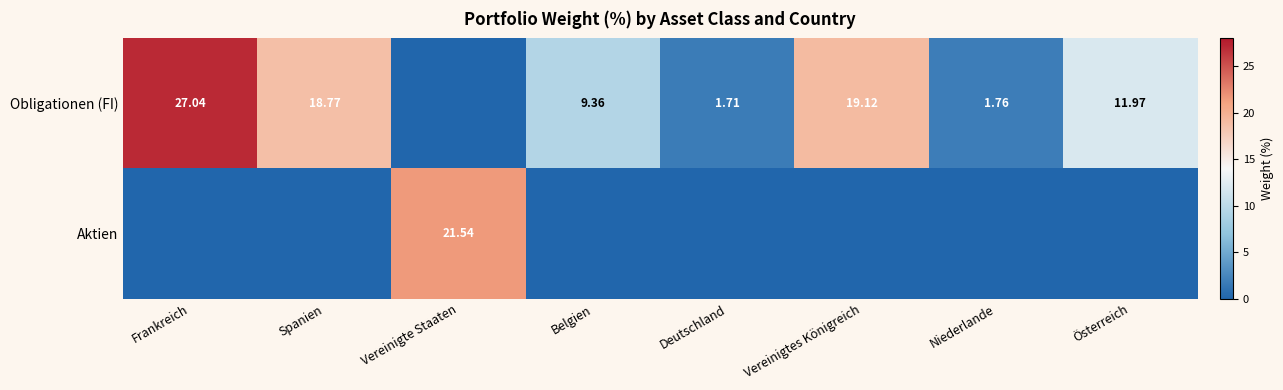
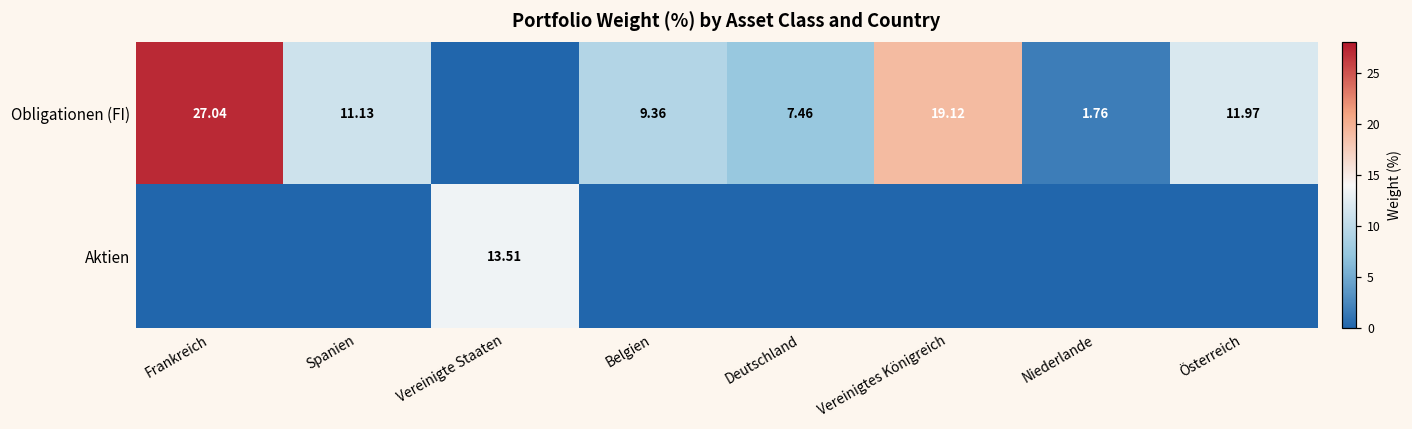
  {
    "Obligationen (FI)": {
      "Frankreich": 27.04,
-     "Spanien": 18.77,
+     "Spanien": 11.13,
      "Belgien": 9.36,
-     "Deutschland": 1.71,
+     "Deutschland": 7.46,
      "Vereinigtes Königreich": 19.12,
      "Niederlande": 1.76,
      "Österreich": 11.97
    },
    "Aktien": {
-     "Vereinigte Staaten": 21.54
+     "Vereinigte Staaten": 13.51
    }
  }
